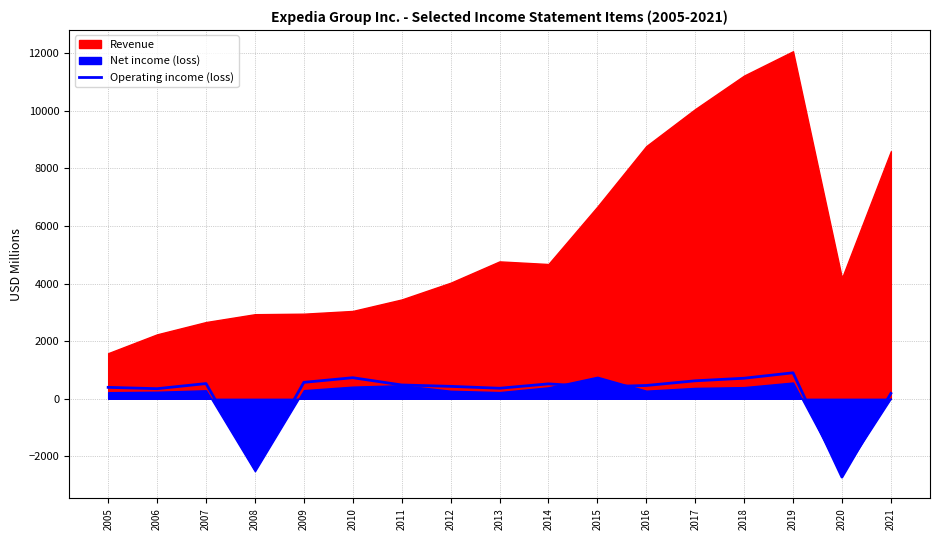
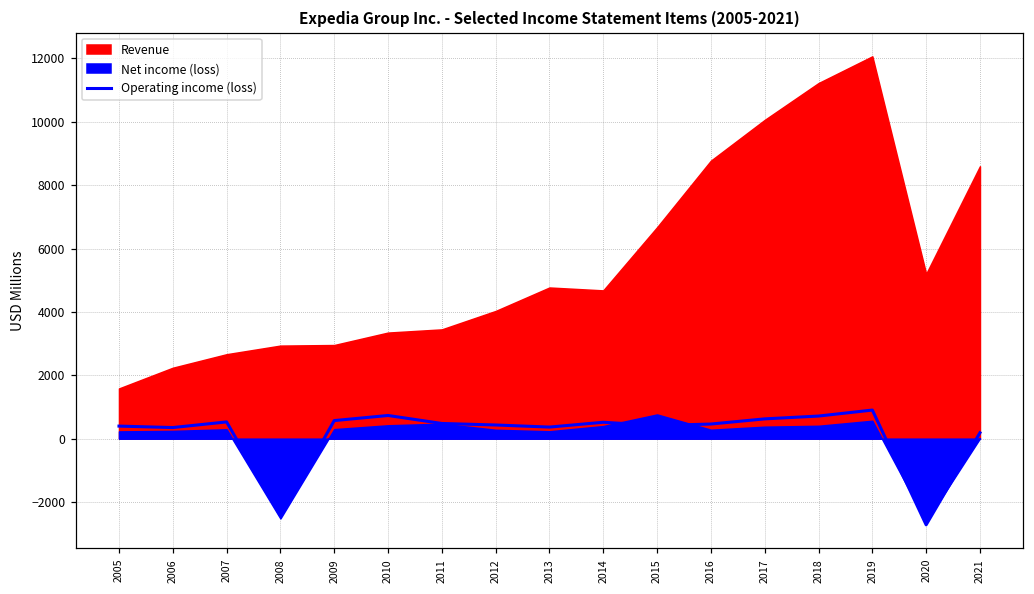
  {
    "Revenue": {
      "2005": 1600,
      "2006": 2200,
      "2007": 2700,
      "2008": 2900,
      "2009": 3000,
-     "2010": 3100,
+     "2010": 3300,
      "2011": 3400,
      "2012": 4000,
      "2013": 4800,
      "2014": 4700,
      "2015": 6700,
      "2016": 8800,
      "2017": 10100,
      "2018": 11200,
      "2019": 12100,
-     "2020": 4200,
+     "2020": 5200,
      "2021": 8600
    }
  }
